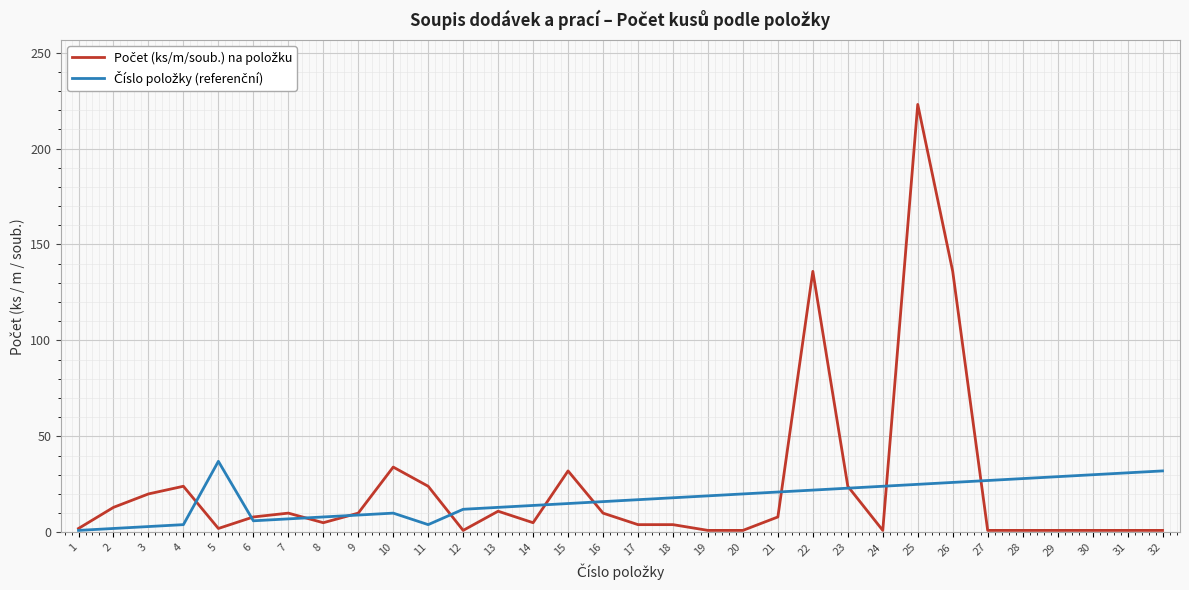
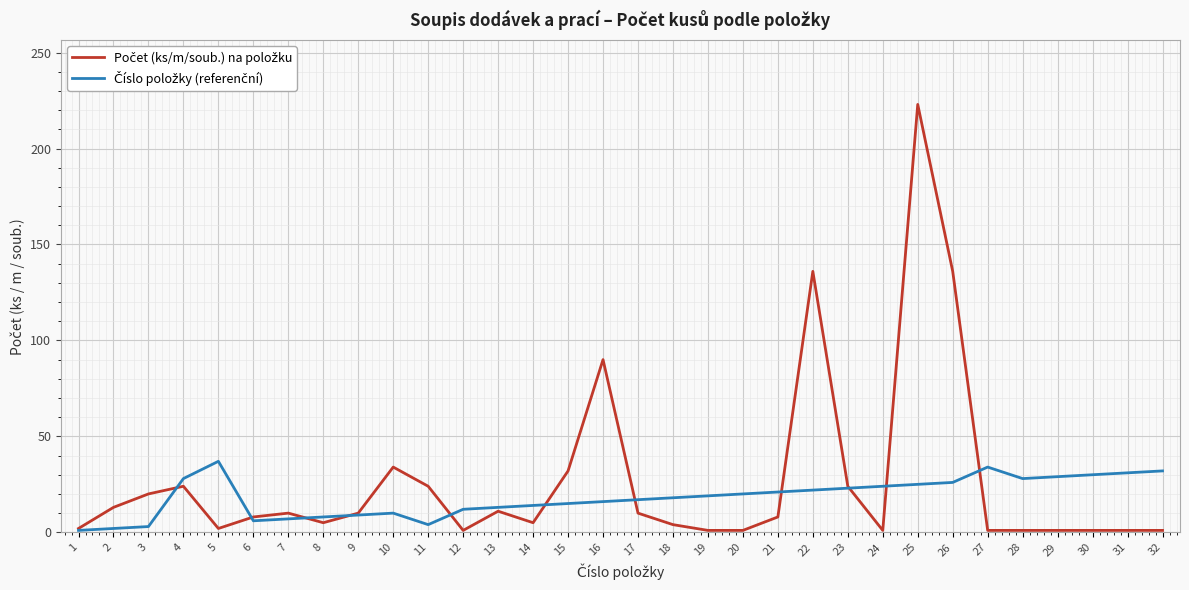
  {
    "Počet (ks/m/soub.) na položku": {
      "2": 13,
      "3": 20,
      "4": 24,
      "5": 2,
      "6": 8,
      "7": 10,
      "8": 5,
      "10": 34,
      "11": 24,
      "12": 1,
      "13": 11,
      "14": 5,
      "15": 32,
-     "16": 10,
-     "17": 4,
+     "16": 90,
+     "17": 10,
      "18": 4,
      "19": 1,
      "20": 1,
      "21": 8,
      "22": 136,
      "24": 1,
      "25": 223,
      "26": 136,
      "27": 1,
      "28": 1,
      "29": 1,
      "30": 1,
      "31": 1,
      "32": 1
    },
    "Číslo položky (referenční)": {
      "2": 2,
      "3": 3,
-     "4": 4,
+     "4": 28,
      "5": 37,
      "6": 6,
      "7": 7,
      "8": 8,
      "10": 10,
      "11": 4,
      "12": 12,
      "13": 13,
      "14": 14,
      "15": 15,
      "16": 16,
      "17": 17,
      "18": 18,
      "19": 19,
      "20": 20,
      "21": 21,
      "22": 22,
      "24": 24,
      "25": 25,
      "26": 26,
-     "27": 27,
+     "27": 34,
      "28": 28,
      "29": 29,
      "30": 30,
      "31": 31,
      "32": 32
    }
  }
